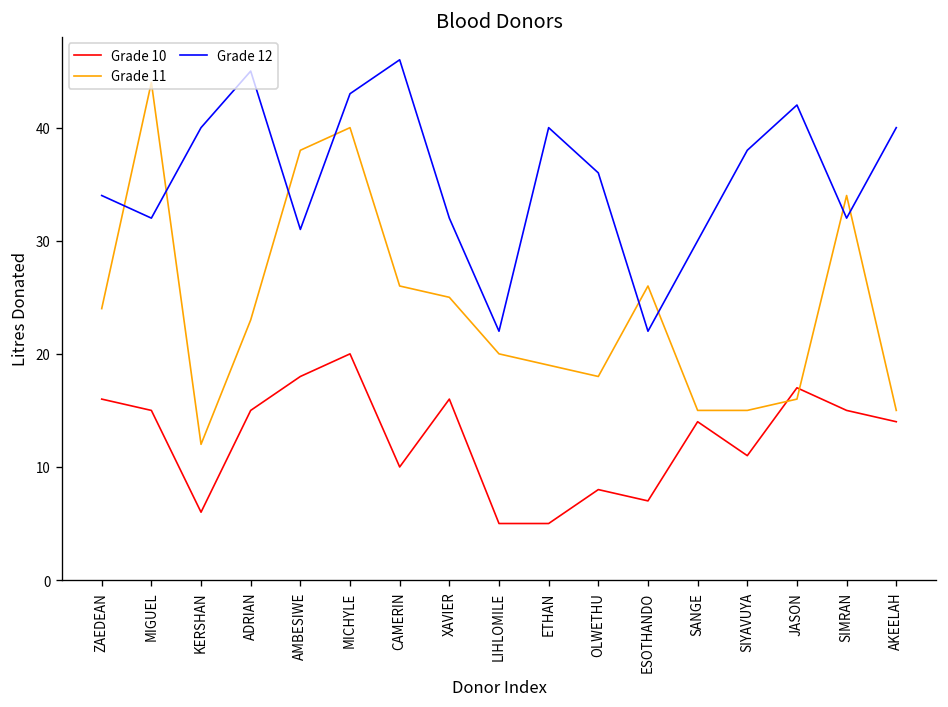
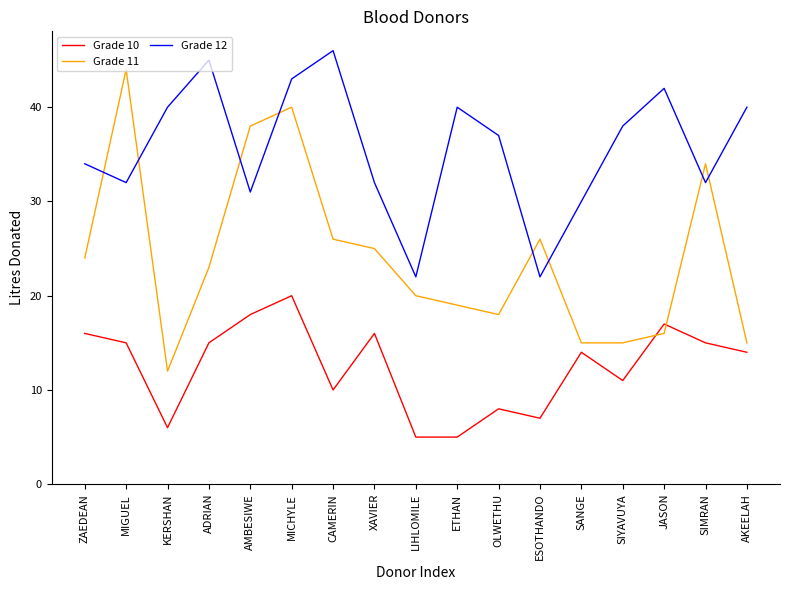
  {
    "Grade 10": {
      "ZAEDEAN": 16,
      "MIGUEL": 15,
      "KERSHAN": 6,
      "ADRIAN": 15,
      "AMBESIWE": 18,
      "MICHYLE": 20,
      "CAMERIN": 10,
      "XAVIER": 16,
      "LIHLOMILE": 5,
      "ETHAN": 5,
      "OLWETHU": 8,
      "ESOTHANDO": 7,
      "SANGE": 14,
      "SIYAVUYA": 11,
      "JASON": 17,
      "SIMRAN": 15,
      "AKEELAH": 14
    },
    "Grade 11": {
      "ZAEDEAN": 24,
      "KERSHAN": 12,
      "ADRIAN": 23,
      "AMBESIWE": 38,
      "MICHYLE": 40,
      "CAMERIN": 26,
      "XAVIER": 25,
      "LIHLOMILE": 20,
      "ETHAN": 19,
      "OLWETHU": 18,
      "ESOTHANDO": 26,
      "SANGE": 15,
      "SIYAVUYA": 15,
      "JASON": 16,
      "SIMRAN": 34,
      "AKEELAH": 15
    },
    "Grade 12": {
      "ZAEDEAN": 34,
      "MIGUEL": 32,
      "KERSHAN": 40,
      "AMBESIWE": 31,
      "MICHYLE": 43,
      "CAMERIN": 46,
      "XAVIER": 32,
      "LIHLOMILE": 22,
      "ETHAN": 40,
-     "OLWETHU": 36,
+     "OLWETHU": 37,
      "ESOTHANDO": 22,
      "SANGE": 30,
      "SIYAVUYA": 38,
      "JASON": 42,
      "SIMRAN": 32,
      "AKEELAH": 40
    }
  }
